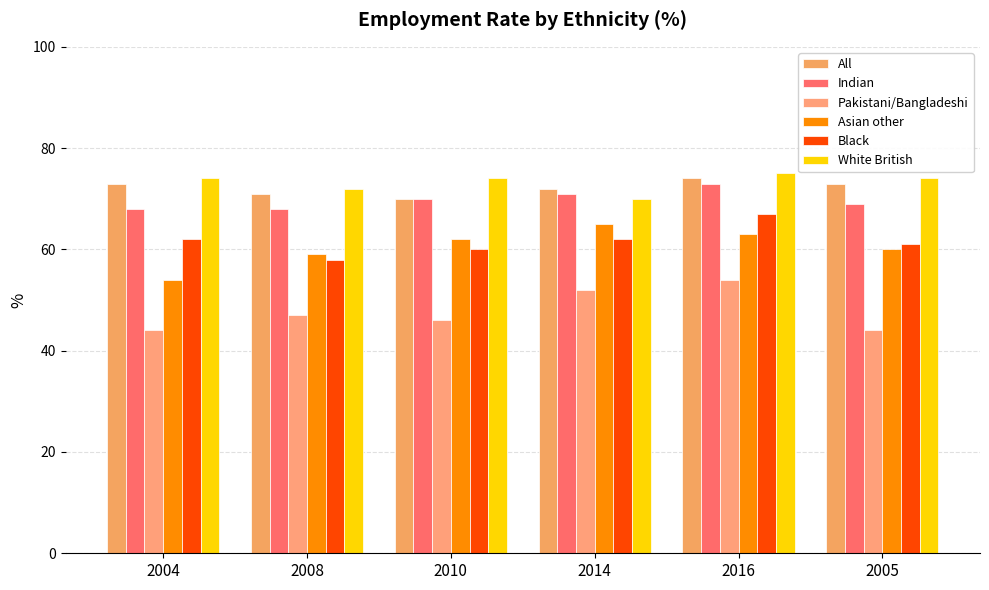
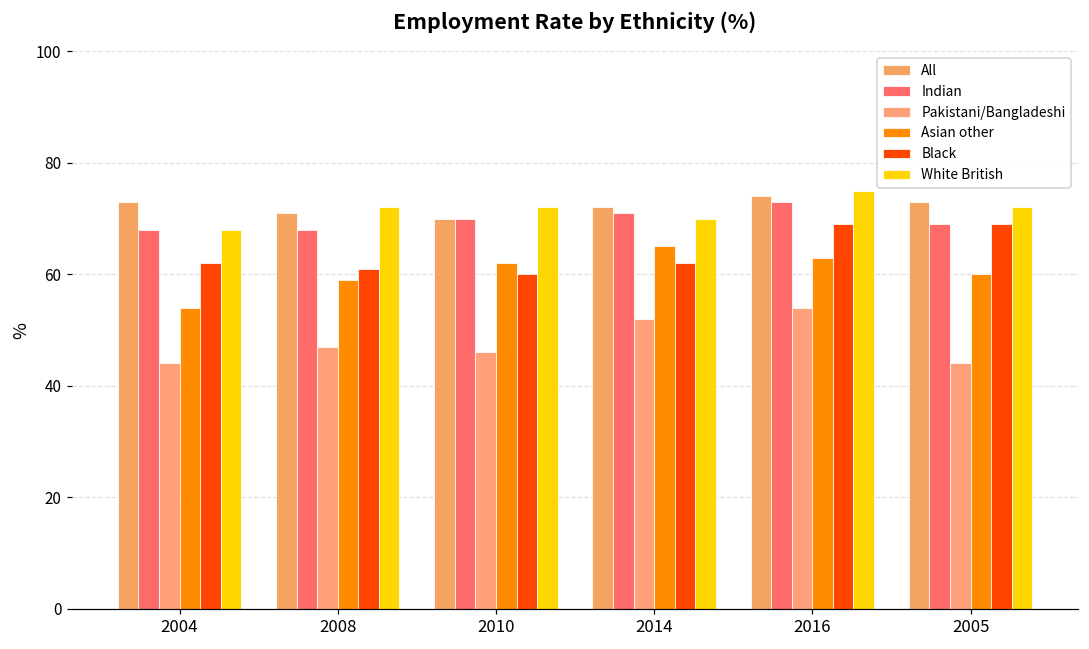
  {
    "Asian other": {
      "2004": 54,
      "2008": 59,
      "2010": 62,
      "2014": 65,
      "2016": 63,
      "2005": 60
    },
    "Black": {
      "2004": 62,
-     "2008": 58,
+     "2008": 61,
      "2010": 60,
      "2014": 62,
-     "2016": 67,
-     "2005": 61
+     "2016": 69,
+     "2005": 69
    },
    "White British": {
-     "2004": 74,
+     "2004": 68,
      "2008": 72,
-     "2010": 74,
+     "2010": 72,
      "2014": 70,
      "2016": 75,
-     "2005": 74
+     "2005": 72
    }
  }
